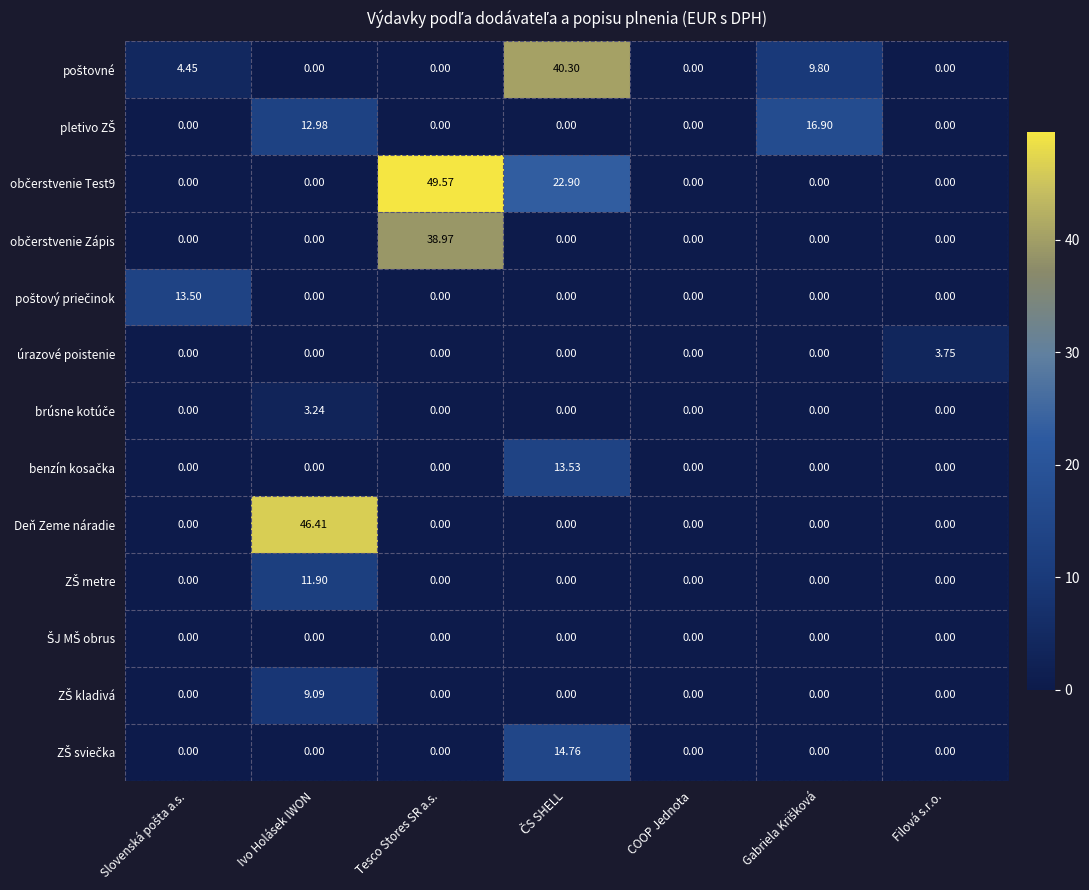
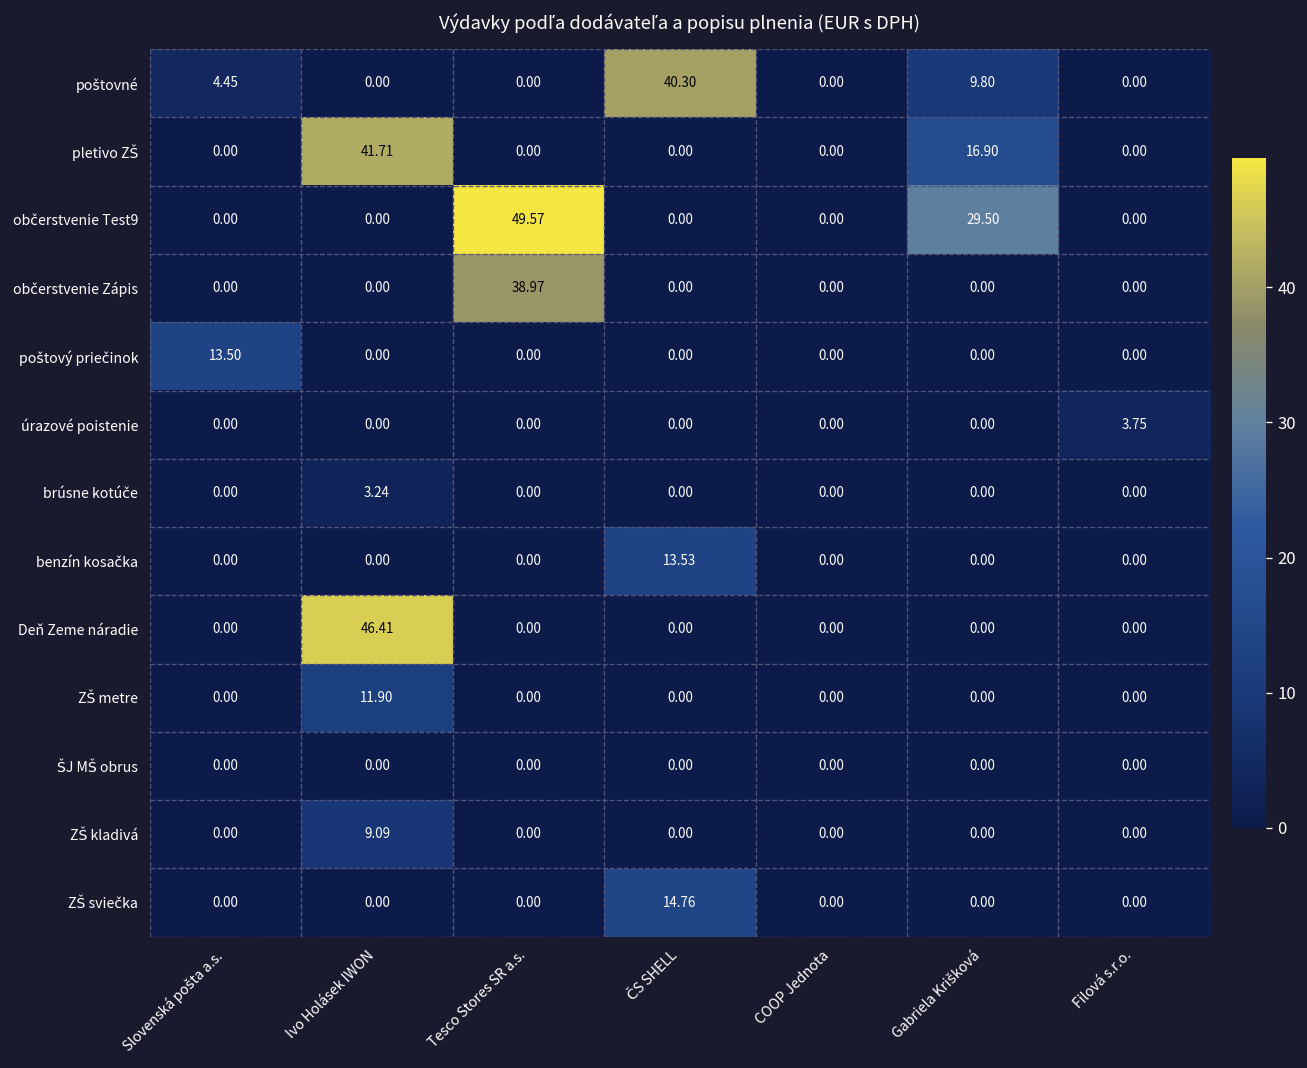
  {
    "poštovné": {
      "Slovenská pošta a.s.": 4.45,
      "Ivo Holásek IWON": 0.00,
      "Tesco Stores SR a.s.": 0.00,
      "ČS SHELL": 40.30,
      "COOP Jednota": 0.00,
      "Gabriela Krišková": 9.80,
      "Filová s.r.o.": 0.00
    },
    "pletivo ZŠ": {
      "Slovenská pošta a.s.": 0.00,
-     "Ivo Holásek IWON": 12.98,
+     "Ivo Holásek IWON": 41.71,
      "Tesco Stores SR a.s.": 0.00,
      "ČS SHELL": 0.00,
      "COOP Jednota": 0.00,
      "Gabriela Krišková": 16.90,
      "Filová s.r.o.": 0.00
    },
    "občerstvenie Test9": {
      "Slovenská pošta a.s.": 0.00,
      "Ivo Holásek IWON": 0.00,
      "Tesco Stores SR a.s.": 49.57,
-     "ČS SHELL": 22.90,
+     "ČS SHELL": 0.00,
      "COOP Jednota": 0.00,
-     "Gabriela Krišková": 0.00,
+     "Gabriela Krišková": 29.50,
      "Filová s.r.o.": 0.00
    },
    "občerstvenie Zápis": {
      "Slovenská pošta a.s.": 0.00,
      "Ivo Holásek IWON": 0.00,
      "Tesco Stores SR a.s.": 38.97,
      "ČS SHELL": 0.00,
      "COOP Jednota": 0.00,
      "Gabriela Krišková": 0.00,
      "Filová s.r.o.": 0.00
    },
    "poštový priečinok": {
      "Slovenská pošta a.s.": 13.50,
      "Ivo Holásek IWON": 0.00,
      "Tesco Stores SR a.s.": 0.00,
      "ČS SHELL": 0.00,
      "COOP Jednota": 0.00,
      "Gabriela Krišková": 0.00,
      "Filová s.r.o.": 0.00
    },
    "úrazové poistenie": {
      "Slovenská pošta a.s.": 0.00,
      "Ivo Holásek IWON": 0.00,
      "Tesco Stores SR a.s.": 0.00,
      "ČS SHELL": 0.00,
      "COOP Jednota": 0.00,
      "Gabriela Krišková": 0.00,
      "Filová s.r.o.": 3.75
    },
    "brúsne kotúče": {
      "Slovenská pošta a.s.": 0.00,
      "Ivo Holásek IWON": 3.24,
      "Tesco Stores SR a.s.": 0.00,
      "ČS SHELL": 0.00,
      "COOP Jednota": 0.00,
      "Gabriela Krišková": 0.00,
      "Filová s.r.o.": 0.00
    },
    "benzín kosačka": {
      "Slovenská pošta a.s.": 0.00,
      "Ivo Holásek IWON": 0.00,
      "Tesco Stores SR a.s.": 0.00,
      "ČS SHELL": 13.53,
      "COOP Jednota": 0.00,
      "Gabriela Krišková": 0.00,
      "Filová s.r.o.": 0.00
    },
    "Deň Zeme náradie": {
      "Slovenská pošta a.s.": 0.00,
      "Ivo Holásek IWON": 46.41,
      "Tesco Stores SR a.s.": 0.00,
      "ČS SHELL": 0.00,
      "COOP Jednota": 0.00,
      "Gabriela Krišková": 0.00,
      "Filová s.r.o.": 0.00
    },
    "ZŠ metre": {
      "Slovenská pošta a.s.": 0.00,
      "Ivo Holásek IWON": 11.90,
      "Tesco Stores SR a.s.": 0.00,
      "ČS SHELL": 0.00,
      "COOP Jednota": 0.00,
      "Gabriela Krišková": 0.00,
      "Filová s.r.o.": 0.00
    },
    "ŠJ MŠ obrus": {
      "Slovenská pošta a.s.": 0.00,
      "Ivo Holásek IWON": 0.00,
      "Tesco Stores SR a.s.": 0.00,
      "ČS SHELL": 0.00,
      "COOP Jednota": 0.00,
      "Gabriela Krišková": 0.00,
      "Filová s.r.o.": 0.00
    },
    "ZŠ kladivá": {
      "Slovenská pošta a.s.": 0.00,
      "Ivo Holásek IWON": 9.09,
      "Tesco Stores SR a.s.": 0.00,
      "ČS SHELL": 0.00,
      "COOP Jednota": 0.00,
      "Gabriela Krišková": 0.00,
      "Filová s.r.o.": 0.00
    },
    "ZŠ sviečka": {
      "Slovenská pošta a.s.": 0.00,
      "Ivo Holásek IWON": 0.00,
      "Tesco Stores SR a.s.": 0.00,
      "ČS SHELL": 14.76,
      "COOP Jednota": 0.00,
      "Gabriela Krišková": 0.00,
      "Filová s.r.o.": 0.00
    }
  }
